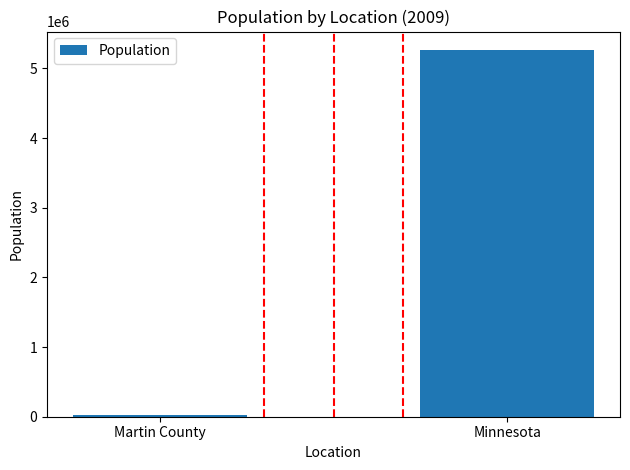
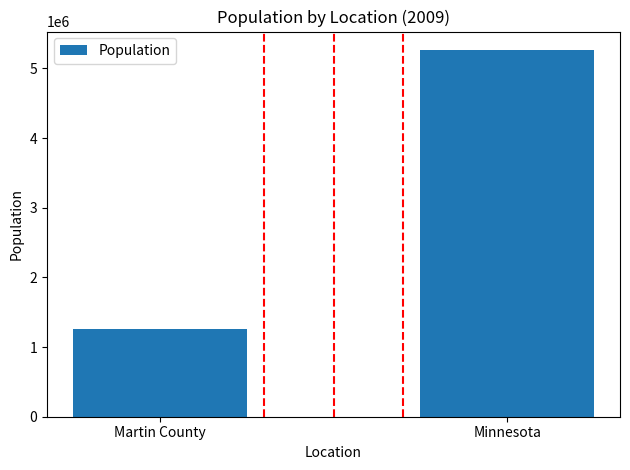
  {
-   "Martin County": 0,
+   "Martin County": 1300000,
    "Minnesota": 5300000
  }
